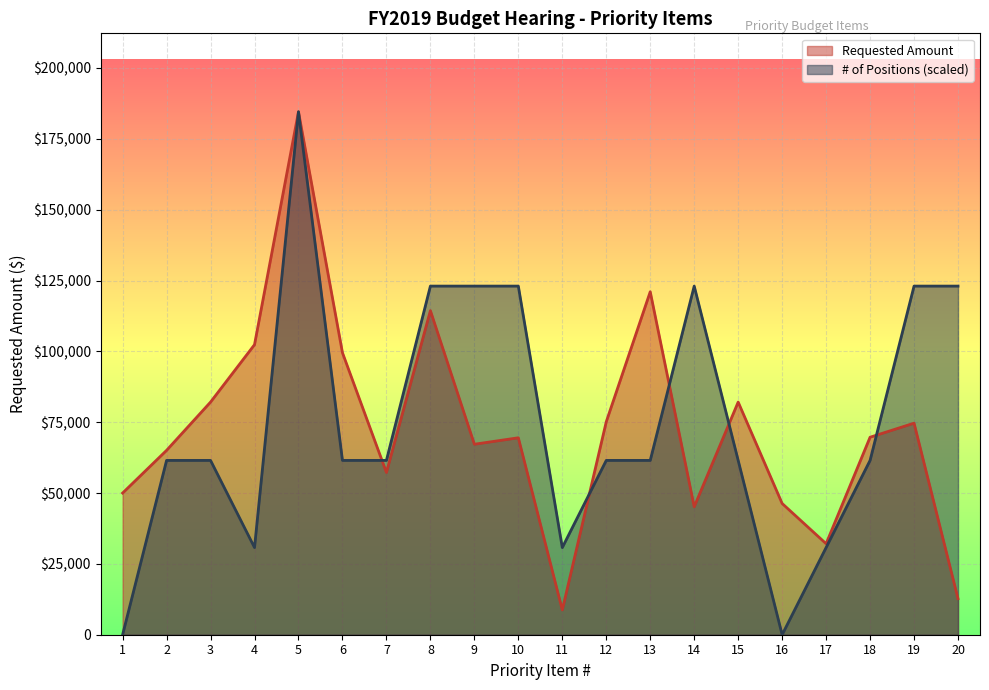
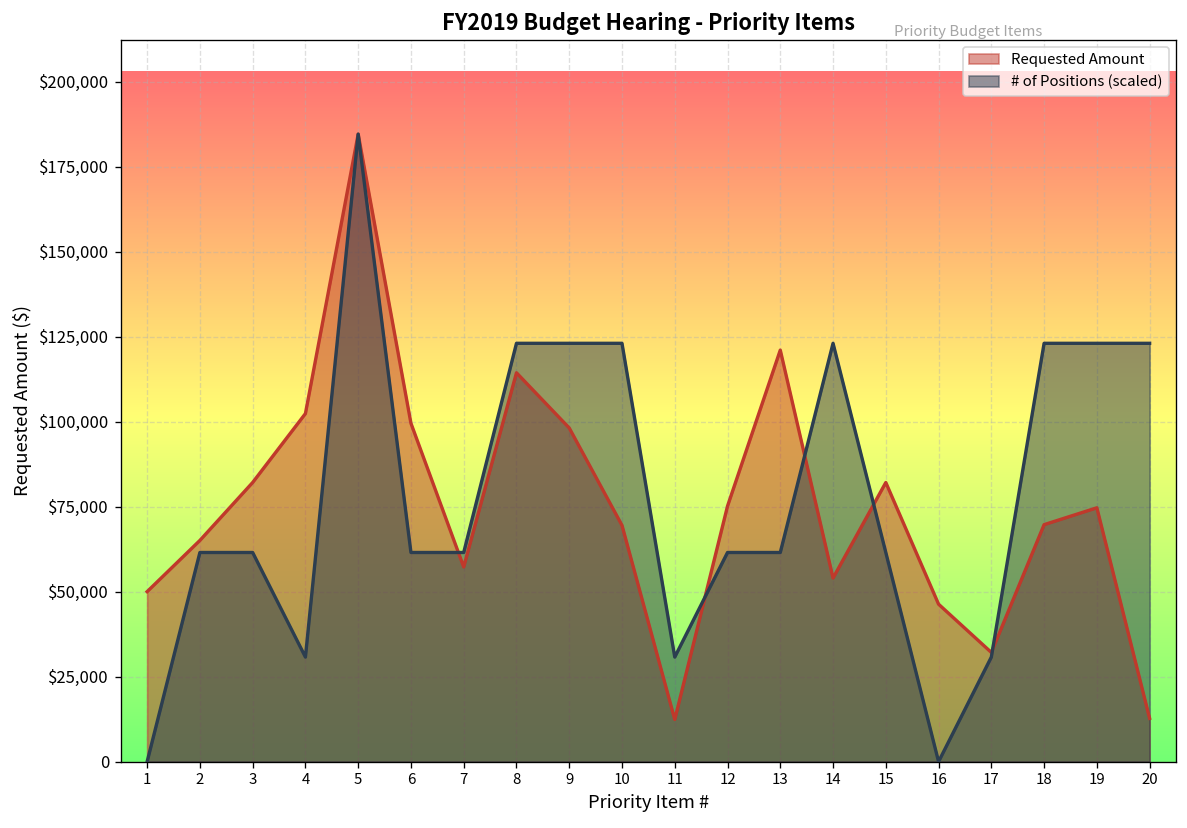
  {
    "Requested Amount": {
      "1": "$50,000",
      "2": "$65,000",
      "3": "$82,000",
      "4": "$102,000",
      "6": "$100,000",
      "7": "$57,000",
      "8": "$114,000",
-     "9": "$67,000",
+     "9": "$98,000",
      "10": "$70,000",
-     "11": "$9,000",
+     "11": "$12,000",
      "12": "$75,000",
      "13": "$121,000",
-     "14": "$45,000",
+     "14": "$54,000",
      "15": "$82,000",
      "16": "$46,000",
      "17": "$32,000",
      "18": "$70,000",
      "19": "$75,000",
      "20": "$13,000"
    },
    "# of Positions (scaled)": {
      "1": "$0",
      "2": "$62,000",
      "3": "$62,000",
      "4": "$31,000",
      "6": "$62,000",
      "7": "$62,000",
      "8": "$123,000",
      "9": "$123,000",
      "10": "$123,000",
      "11": "$31,000",
      "12": "$62,000",
      "13": "$62,000",
      "14": "$123,000",
      "15": "$62,000",
      "16": "$0",
      "17": "$31,000",
-     "18": "$62,000",
+     "18": "$123,000",
      "19": "$123,000",
      "20": "$123,000"
    }
  }
